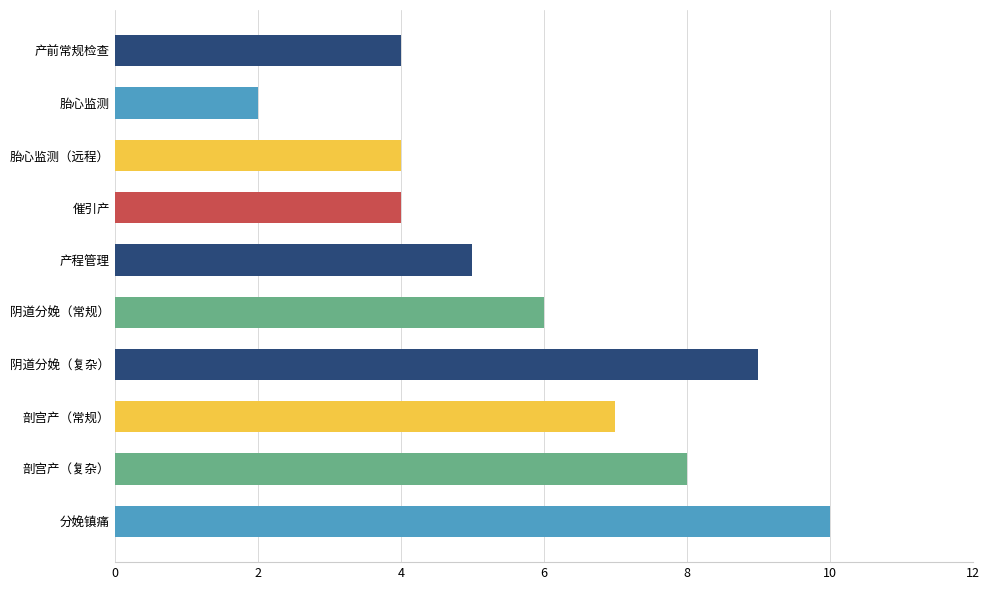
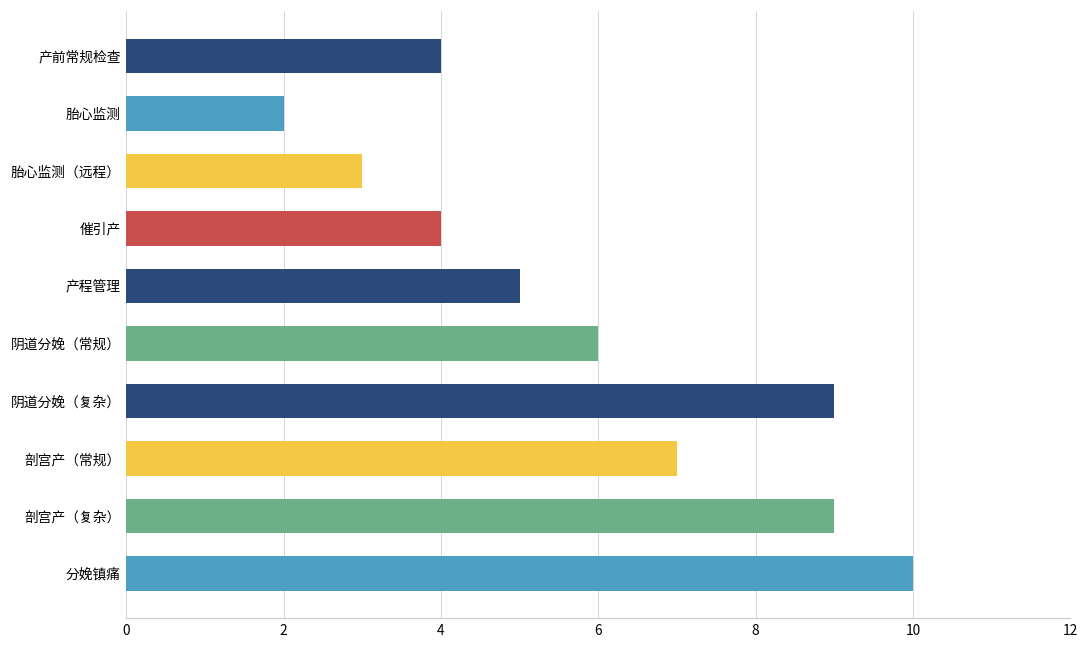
  {
    "产前常规检查": 4,
    "胎心监测": 2,
-   "胎心监测（远程）": 4,
+   "胎心监测（远程）": 3,
    "催引产": 4,
    "产程管理": 5,
    "阴道分娩（常规）": 6,
    "阴道分娩（复杂）": 9,
    "剖宫产（常规）": 7,
-   "剖宫产（复杂）": 8,
+   "剖宫产（复杂）": 9,
    "分娩镇痛": 10
  }
